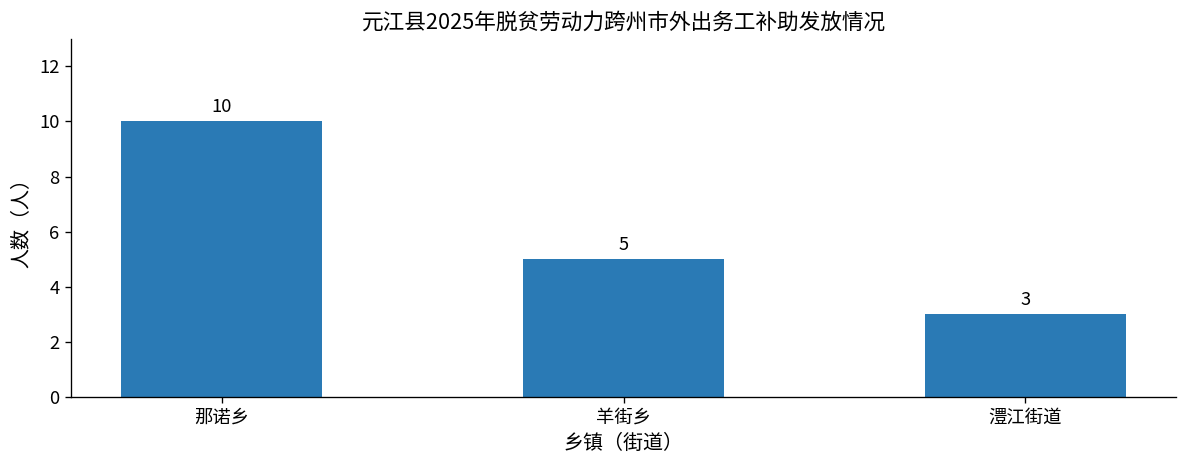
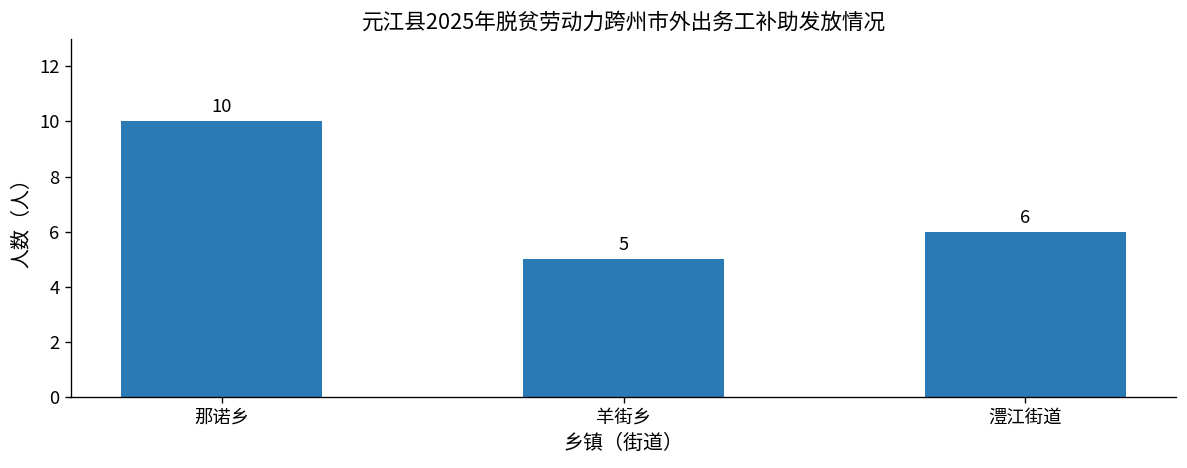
  {
    "那诺乡": 10,
    "羊街乡": 5,
-   "澧江街道": 3
+   "澧江街道": 6
  }
